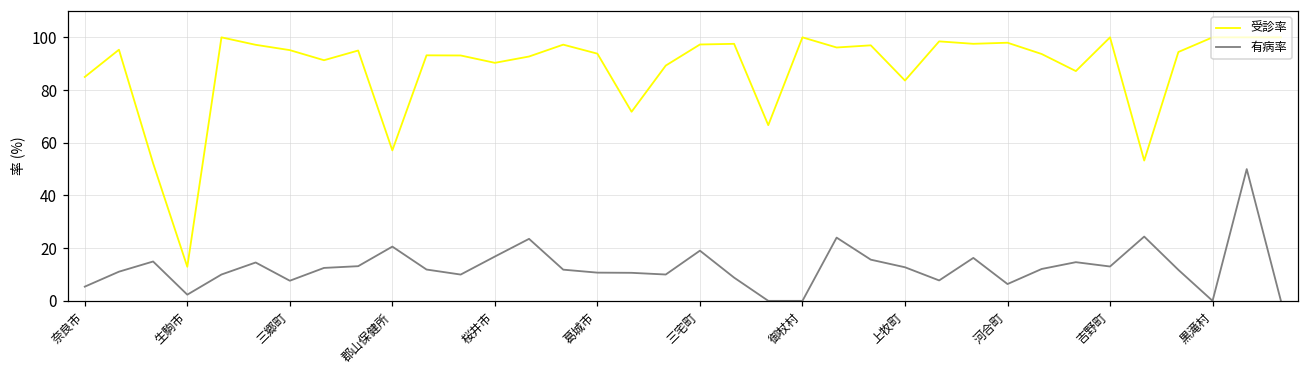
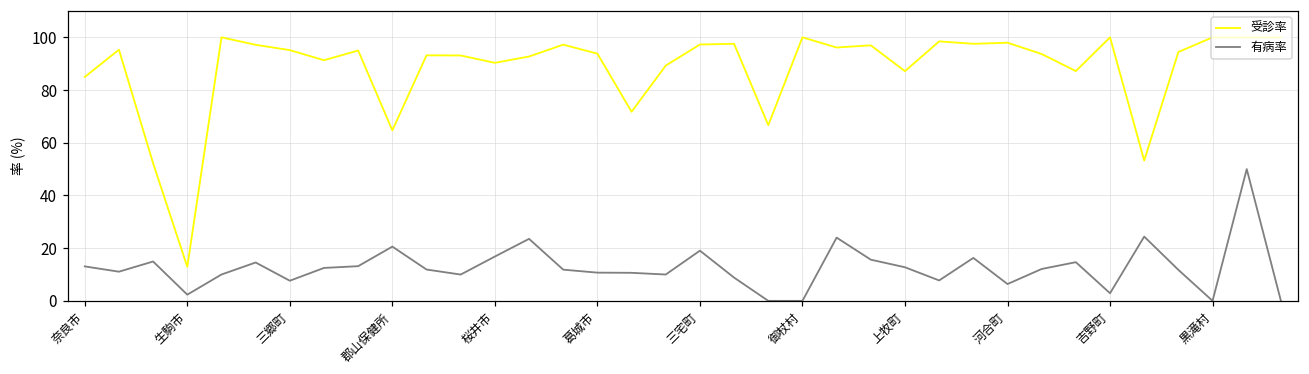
  {
    "受診率": {
      "奈良市": 85,
      "生駒市": 13,
      "三郷町": 95,
-     "郡山保健所": 57,
+     "郡山保健所": 65,
      "桜井市": 90,
      "葛城市": 94,
      "三宅町": 97,
      "御杖村": 100,
-     "上牧町": 84,
+     "上牧町": 87,
      "河合町": 98,
      "吉野町": 100
    },
    "有病率": {
-     "奈良市": 5,
+     "奈良市": 13,
      "生駒市": 2,
      "三郷町": 8,
      "郡山保健所": 21,
      "桜井市": 17,
      "葛城市": 11,
      "三宅町": 19,
      "御杖村": 0,
      "上牧町": 13,
      "河合町": 6,
-     "吉野町": 13,
+     "吉野町": 3,
      "黒滝村": 0
    }
  }
